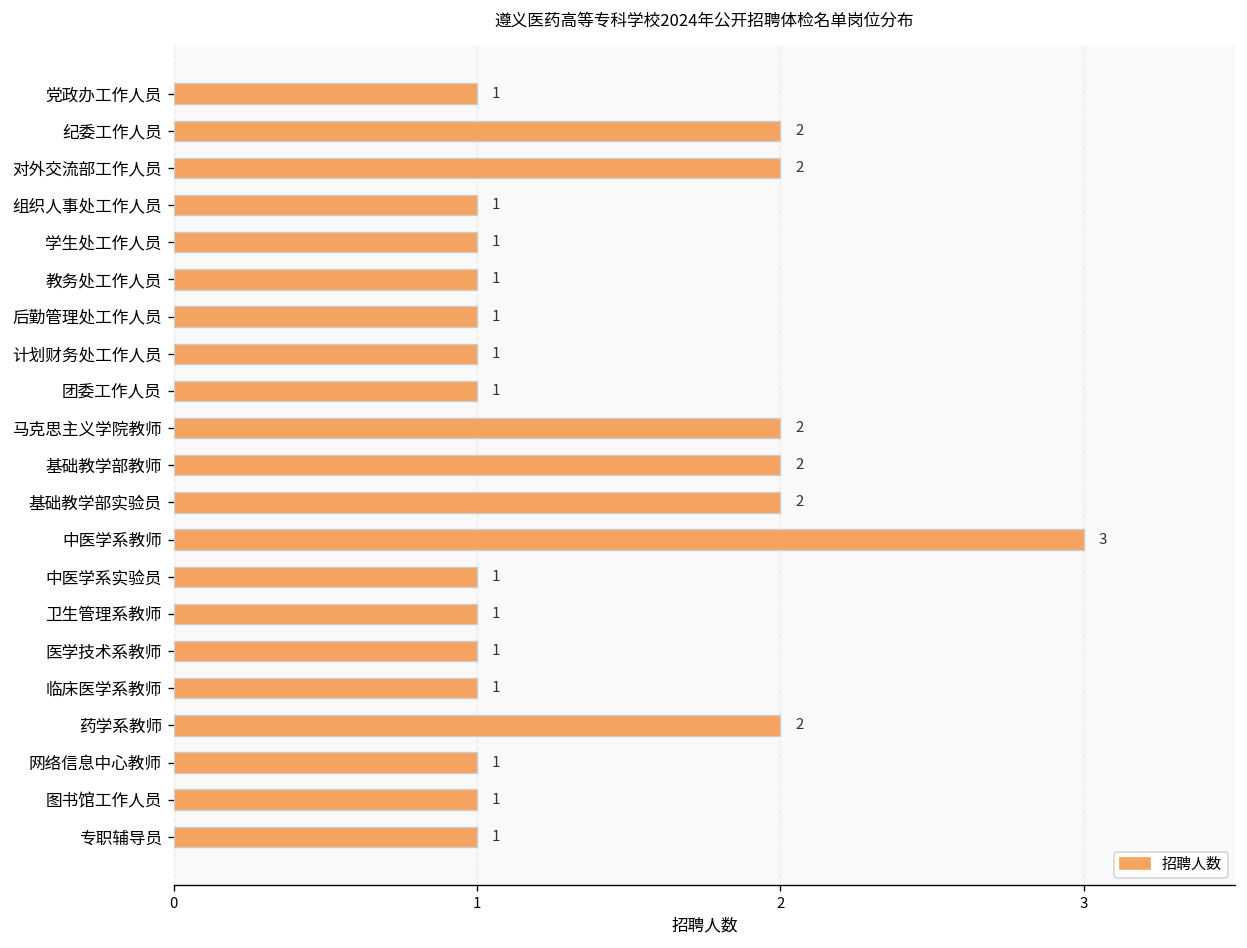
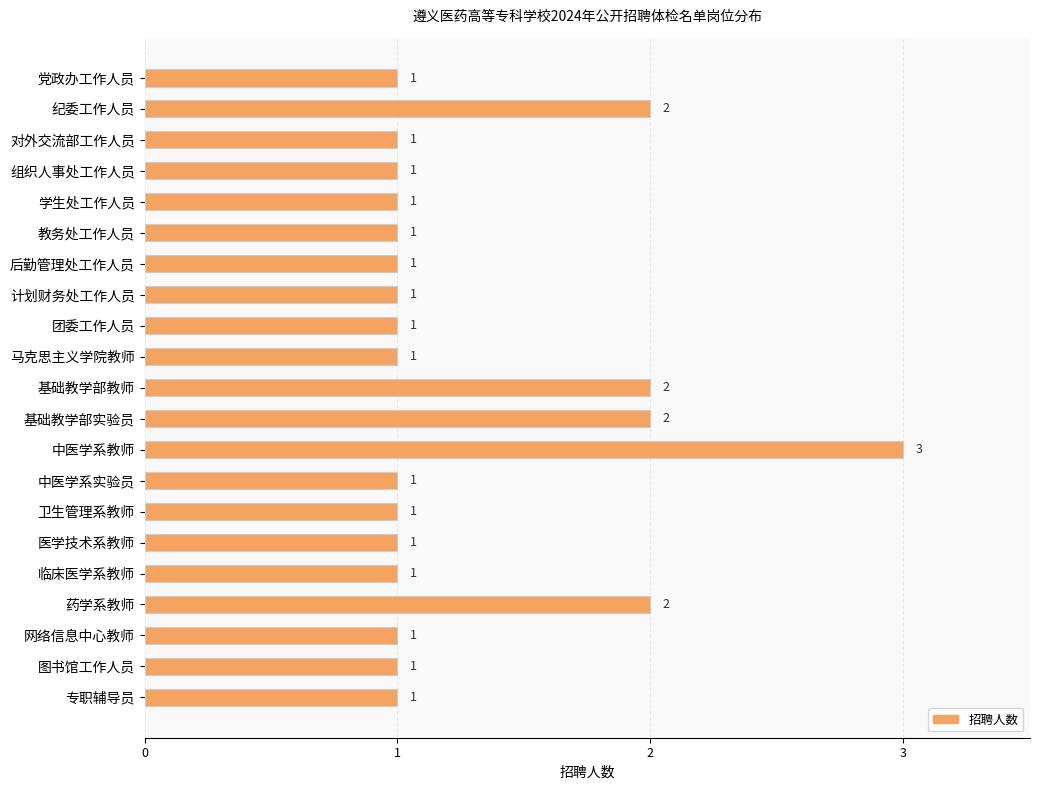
  {
    "党政办工作人员": 1,
    "纪委工作人员": 2,
-   "对外交流部工作人员": 2,
+   "对外交流部工作人员": 1,
    "组织人事处工作人员": 1,
    "学生处工作人员": 1,
    "教务处工作人员": 1,
    "后勤管理处工作人员": 1,
    "计划财务处工作人员": 1,
    "团委工作人员": 1,
-   "马克思主义学院教师": 2,
+   "马克思主义学院教师": 1,
    "基础教学部教师": 2,
    "基础教学部实验员": 2,
    "中医学系教师": 3,
    "中医学系实验员": 1,
    "卫生管理系教师": 1,
    "医学技术系教师": 1,
    "临床医学系教师": 1,
    "药学系教师": 2,
    "网络信息中心教师": 1,
    "图书馆工作人员": 1,
    "专职辅导员": 1
  }
